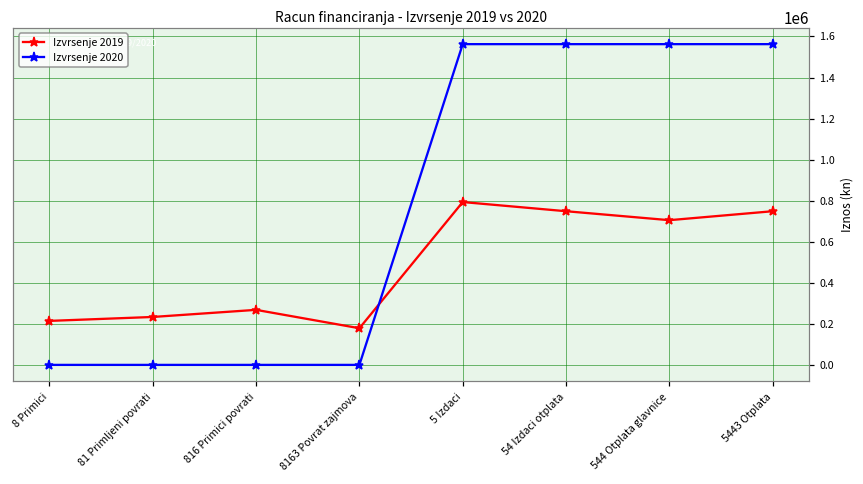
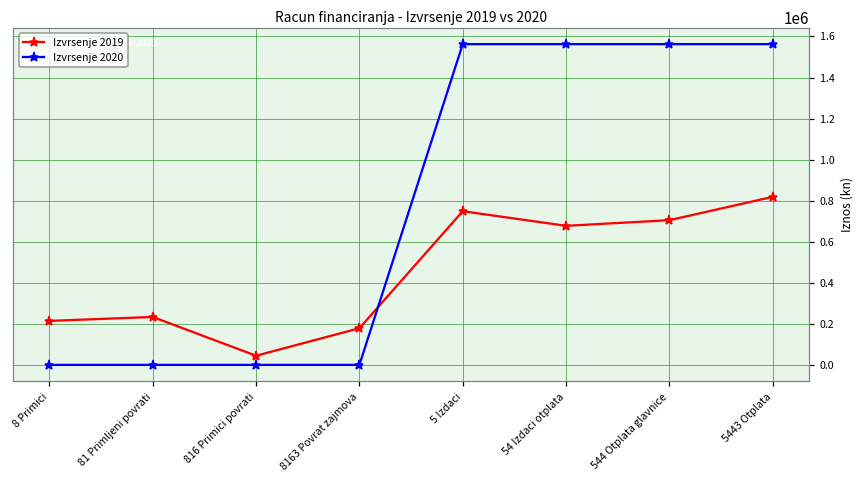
  {
    "Izvrsenje 2019": {
      "8 Primici": 220000,
      "81 Primljeni povrati": 240000,
-     "816 Primici povrati": 270000,
+     "816 Primici povrati": 50000,
      "8163 Povrat zajmova": 180000,
-     "5 Izdaci": 790000,
-     "54 Izdaci otplata": 750000,
+     "5 Izdaci": 750000,
+     "54 Izdaci otplata": 680000,
      "544 Otplata glavnice": 710000,
-     "5443 Otplata": 750000
+     "5443 Otplata": 820000
    },
    "Izvrsenje 2020": {
      "8 Primici": 0,
      "81 Primljeni povrati": 0,
      "816 Primici povrati": 0,
      "8163 Povrat zajmova": 0,
      "5 Izdaci": 1560000,
      "54 Izdaci otplata": 1560000,
      "544 Otplata glavnice": 1560000,
      "5443 Otplata": 1560000
    }
  }
